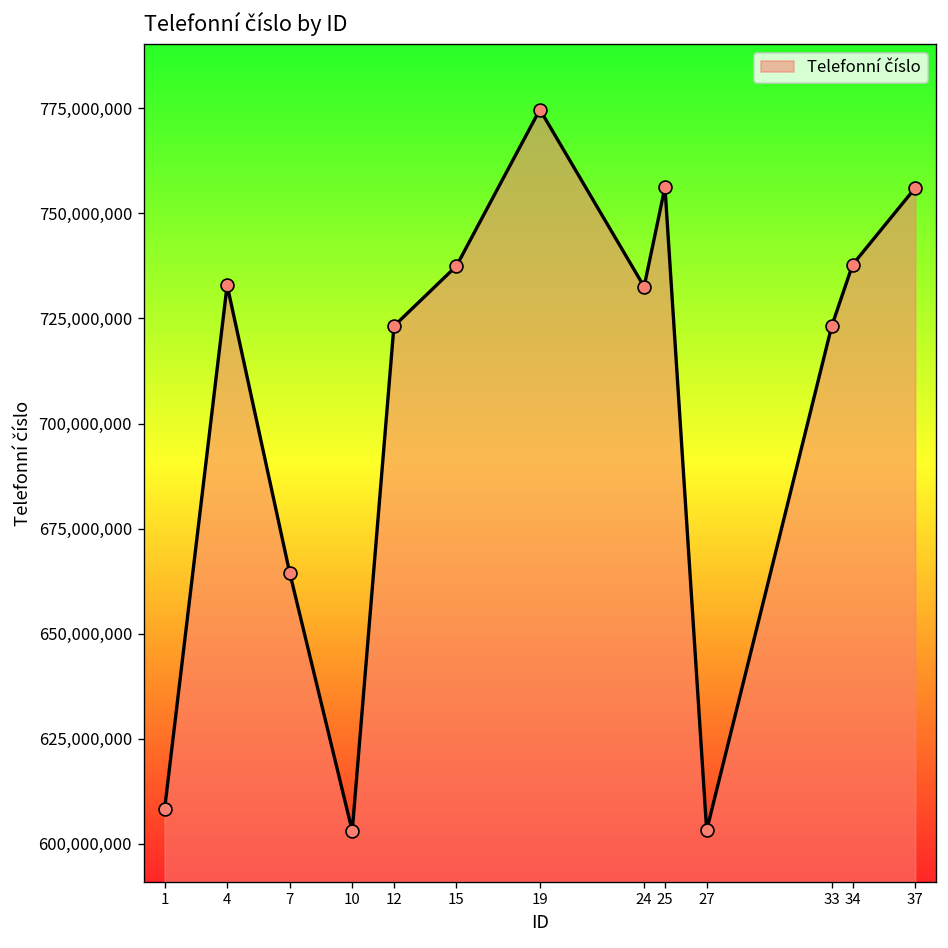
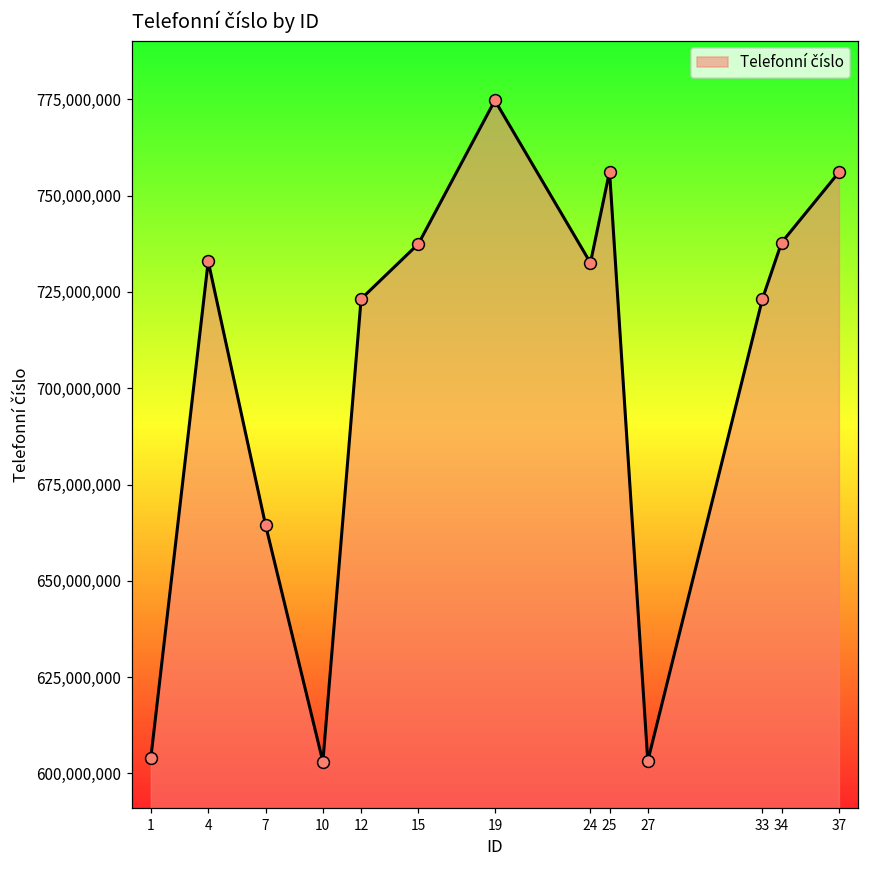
  {
-   "1": "608,000,000",
+   "1": "604,000,000",
    "4": "733,000,000",
    "7": "665,000,000",
    "10": "603,000,000",
    "12": "723,000,000",
    "15": "737,000,000",
    "19": "775,000,000",
    "24": "733,000,000",
    "25": "756,000,000",
    "27": "603,000,000",
    "33": "723,000,000",
    "34": "738,000,000",
    "37": "756,000,000"
  }
